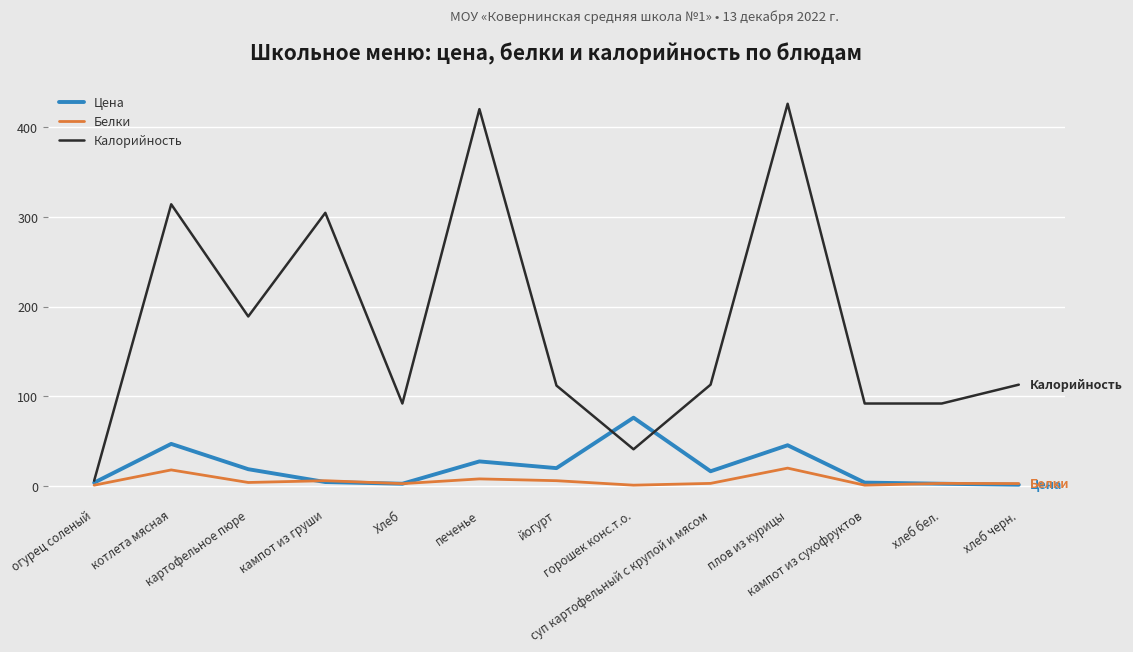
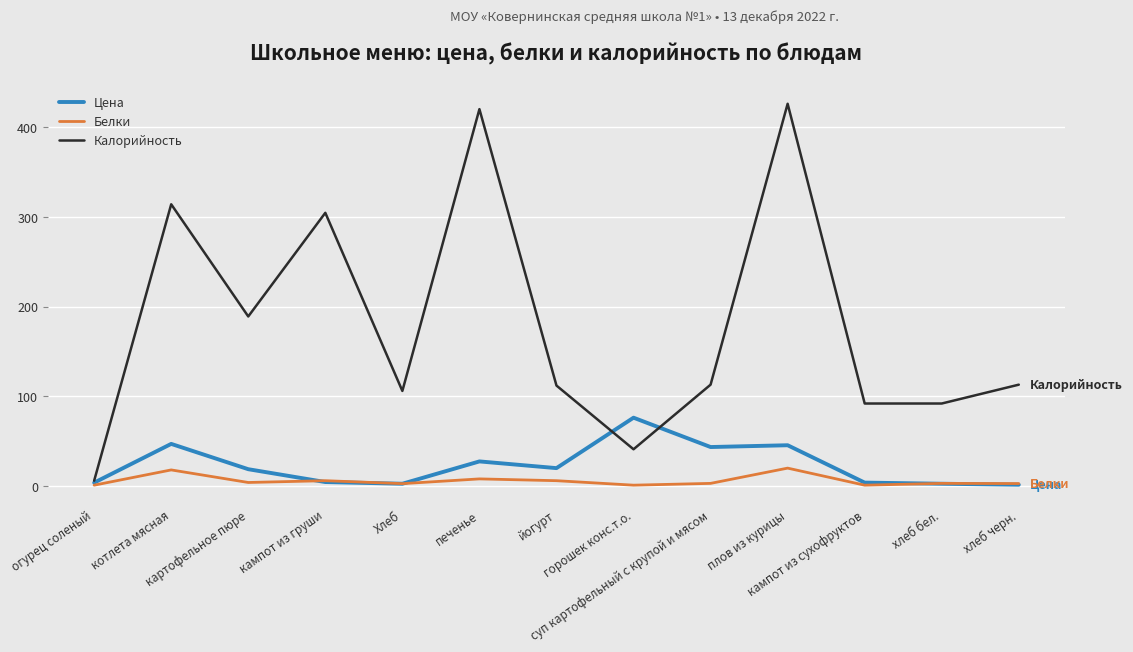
  {
    "Цена": {
      "котлета мясная": 50,
      "картофельное пюре": 20,
      "печенье": 30,
      "йогурт": 20,
      "горошек конс.т.о.": 80,
-     "суп картофельный с крупой и мясом": 20,
+     "суп картофельный с крупой и мясом": 40,
      "плов из курицы": 50
    },
    "Белки": {
      "котлета мясная": 20,
      "картофельное пюре": 0,
      "печенье": 10,
      "йогурт": 10,
      "горошек конс.т.о.": 0,
      "суп картофельный с крупой и мясом": 0,
      "плов из курицы": 20
    },
    "Калорийность": {
      "котлета мясная": 310,
      "картофельное пюре": 190,
      "кампот из груши": 300,
-     "Хлеб": 90,
+     "Хлеб": 110,
      "печенье": 420,
      "йогурт": 110,
      "горошек конс.т.о.": 40,
      "суп картофельный с крупой и мясом": 110,
      "плов из курицы": 430,
      "кампот из сухофруктов": 90,
      "хлеб бел.": 90,
      "хлеб черн.": 110
    }
  }
